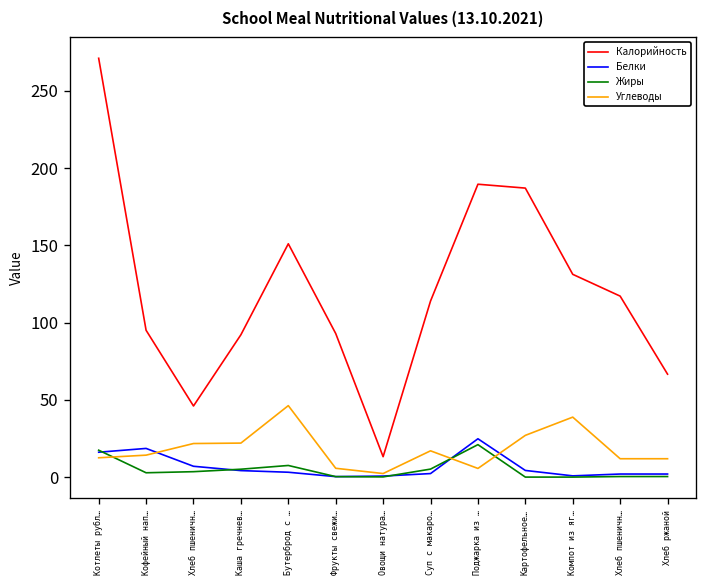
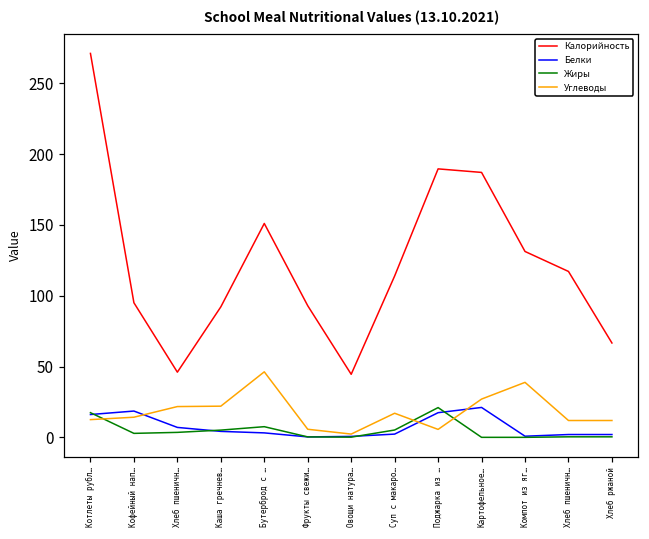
  {
    "Калорийность": {
      "Котлеты рубл…": 271,
      "Кофейный нап…": 95,
      "Каша гречнев…": 92,
      "Бутерброд с …": 151,
      "Фрукты свежи…": 93,
-     "Овощи натура…": 13,
+     "Овощи натура…": 45,
      "Суп с макаро…": 114,
      "Поджарка из …": 190,
      "Картофельное…": 187,
      "Компот из яг…": 131,
      "Хлеб ржаной": 67
    },
    "Белки": {
      "Кофейный нап…": 19,
      "Бутерброд с …": 3,
      "Суп с макаро…": 2,
-     "Поджарка из …": 25,
-     "Картофельное…": 4
+     "Поджарка из …": 17,
+     "Картофельное…": 21
    },
    "Жиры": {
      "Кофейный нап…": 3,
      "Бутерброд с …": 8,
      "Суп с макаро…": 5,
      "Поджарка из …": 21,
      "Картофельное…": 0
    },
    "Углеводы": {
      "Котлеты рубл…": 13,
      "Кофейный нап…": 14,
      "Каша гречнев…": 22,
      "Бутерброд с …": 46,
      "Фрукты свежи…": 6,
      "Суп с макаро…": 17,
      "Поджарка из …": 6,
      "Картофельное…": 27,
      "Компот из яг…": 39,
      "Хлеб ржаной": 12
    }
  }
